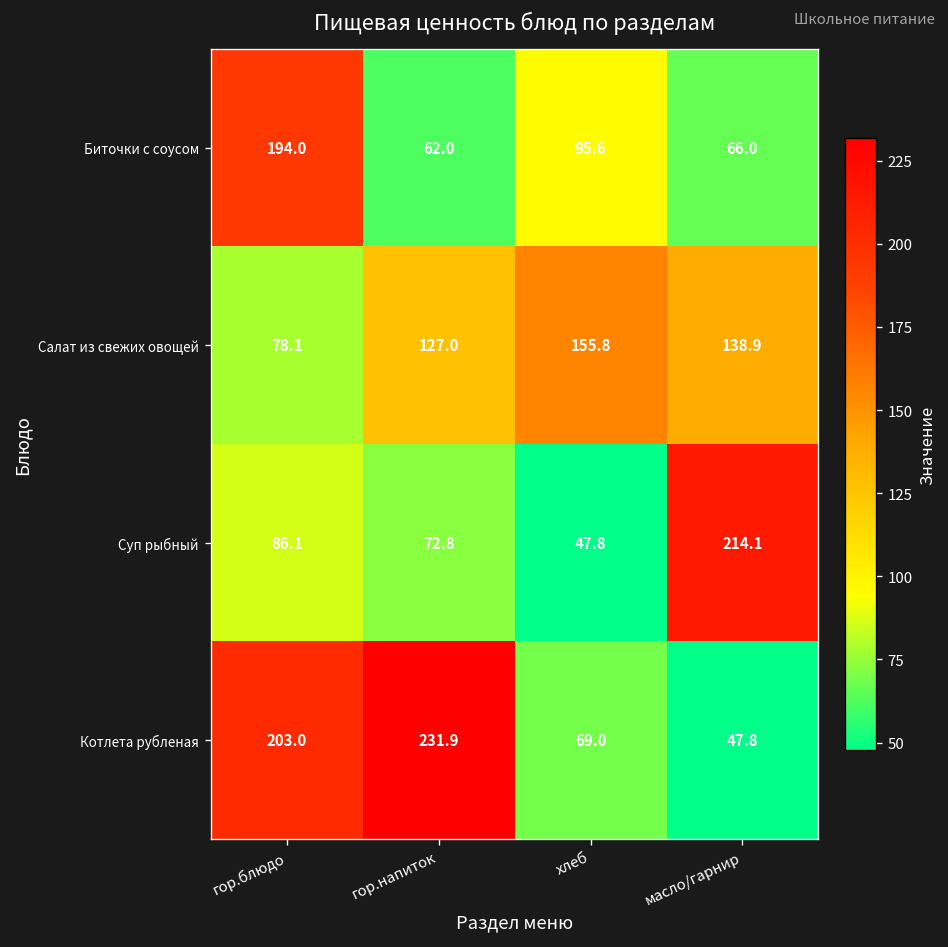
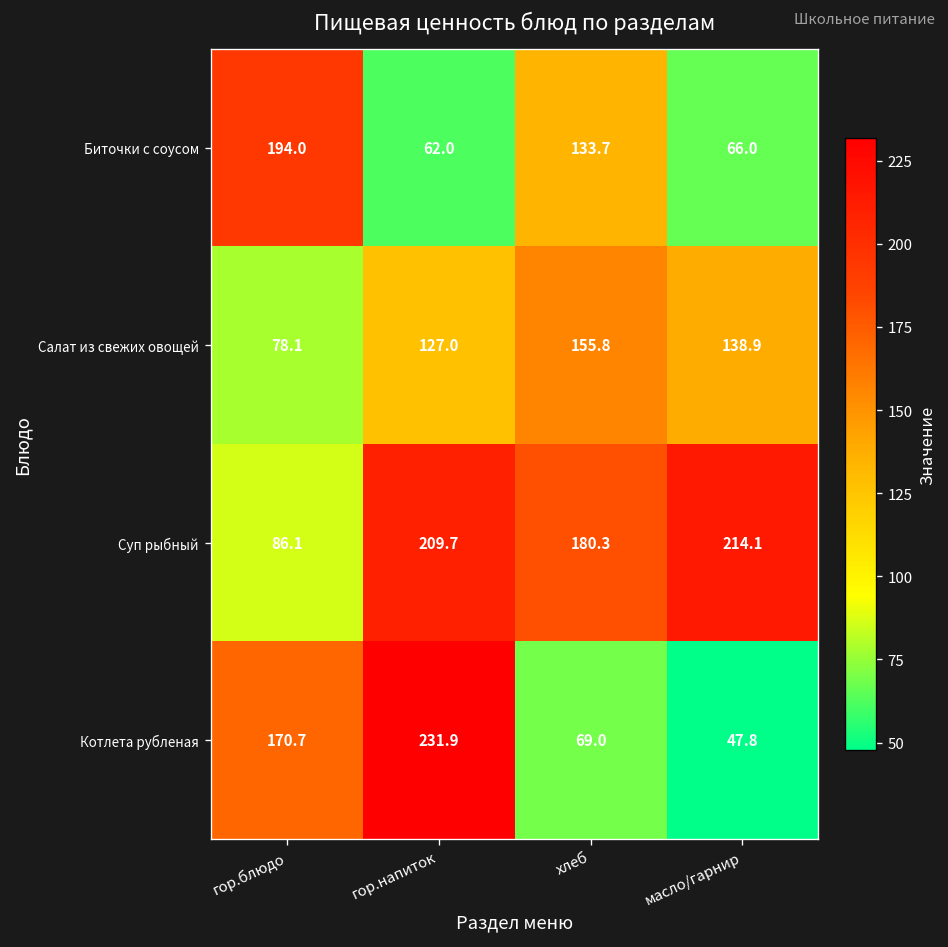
  {
    "Биточки с соусом": {
      "гор.блюдо": 194.0,
      "гор.напиток": 62.0,
-     "хлеб": 95.6,
+     "хлеб": 133.7,
      "масло/гарнир": 66.0
    },
    "Салат из свежих овощей": {
      "гор.блюдо": 78.1,
      "гор.напиток": 127.0,
      "хлеб": 155.8,
      "масло/гарнир": 138.9
    },
    "Суп рыбный": {
      "гор.блюдо": 86.1,
-     "гор.напиток": 72.8,
-     "хлеб": 47.8,
+     "гор.напиток": 209.7,
+     "хлеб": 180.3,
      "масло/гарнир": 214.1
    },
    "Котлета рубленая": {
-     "гор.блюдо": 203.0,
+     "гор.блюдо": 170.7,
      "гор.напиток": 231.9,
      "хлеб": 69.0,
      "масло/гарнир": 47.8
    }
  }
